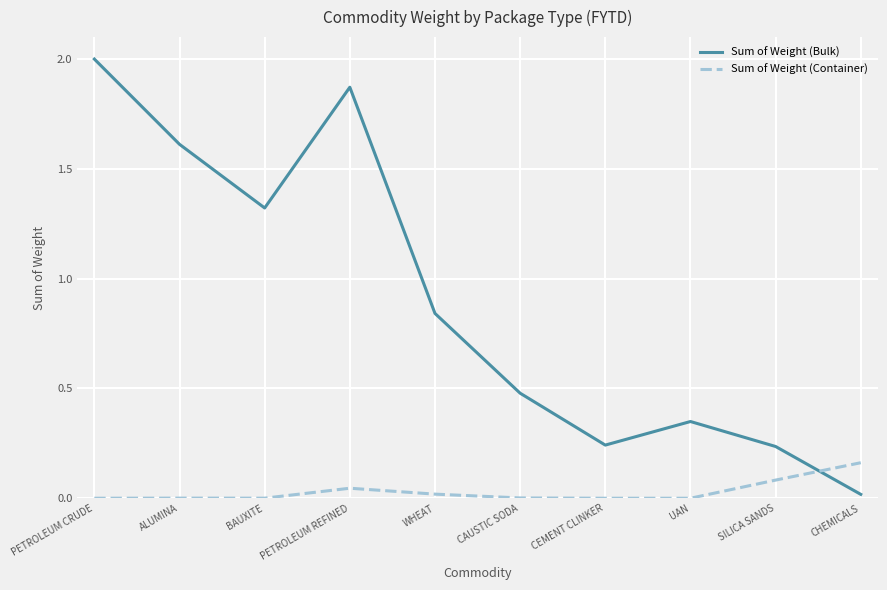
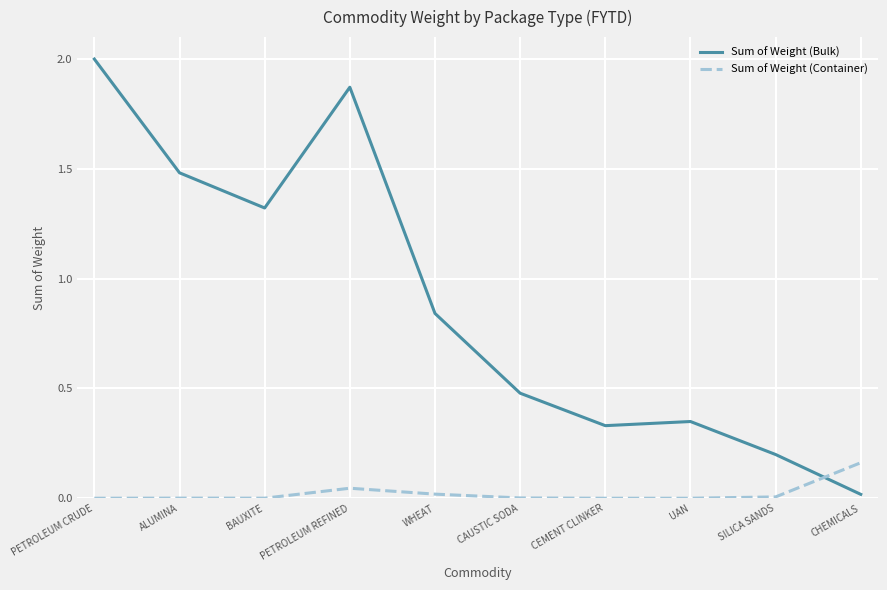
  {
    "Sum of Weight (Bulk)": {
      "PETROLEUM CRUDE": 2.00,
-     "ALUMINA": 1.61,
+     "ALUMINA": 1.48,
      "BAUXITE": 1.32,
      "PETROLEUM REFINED": 1.87,
      "WHEAT": 0.84,
      "CAUSTIC SODA": 0.48,
-     "CEMENT CLINKER": 0.24,
+     "CEMENT CLINKER": 0.33,
      "UAN": 0.35,
-     "SILICA SANDS": 0.24,
+     "SILICA SANDS": 0.20,
      "CHEMICALS": 0.02
    },
    "Sum of Weight (Container)": {
      "PETROLEUM CRUDE": 0.00,
      "ALUMINA": 0.00,
      "BAUXITE": 0.00,
      "PETROLEUM REFINED": 0.05,
      "WHEAT": 0.02,
      "CAUSTIC SODA": 0.00,
      "CEMENT CLINKER": 0.00,
      "UAN": 0.00,
-     "SILICA SANDS": 0.08,
+     "SILICA SANDS": 0.01,
      "CHEMICALS": 0.16
    }
  }
